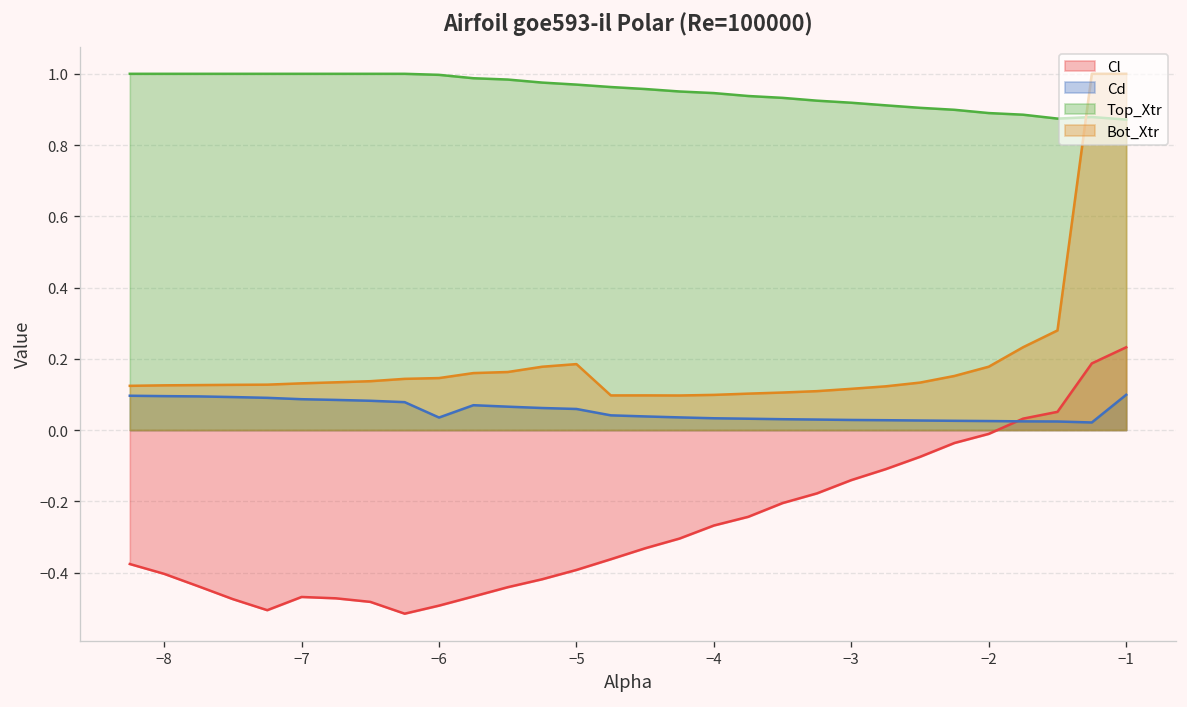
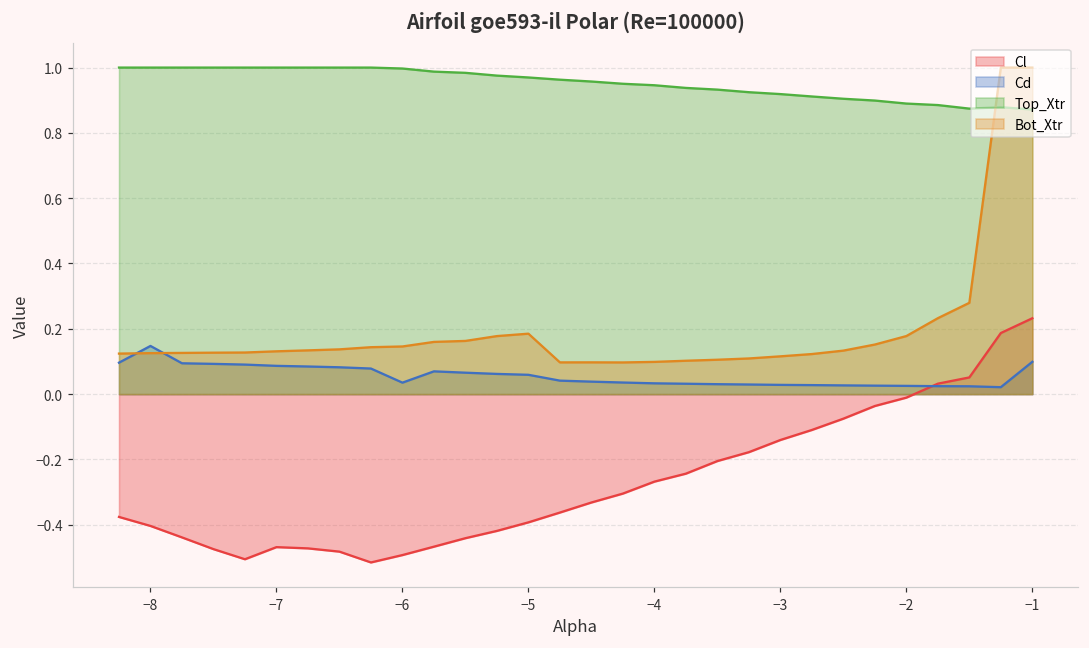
  {
    "Cd": {
-     "−8": 0.10,
+     "−8": 0.15,
      "−7": 0.09,
      "−6": 0.04,
      "−5": 0.06,
      "−4": 0.03,
      "−3": 0.03,
      "−2": 0.03,
      "−1": 0.10
    },
    "Top_Xtr": {
      "−8": 1.00,
      "−7": 1.00,
      "−6": 1.00,
      "−5": 0.97,
      "−4": 0.95,
      "−3": 0.92,
      "−2": 0.89
    }
  }
